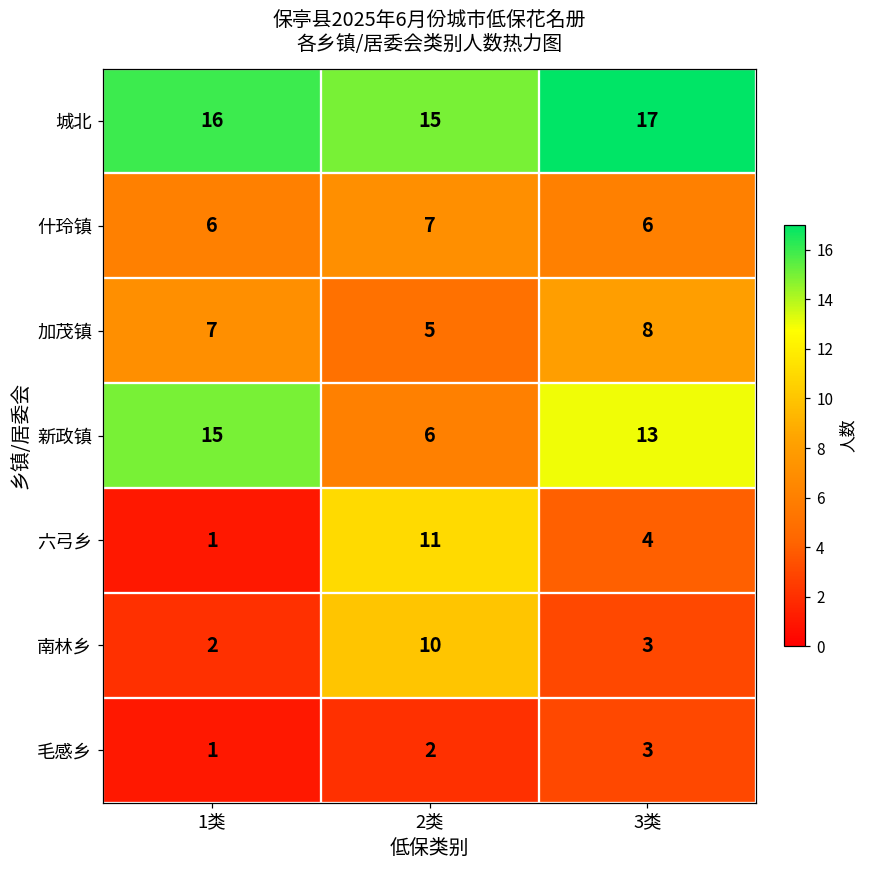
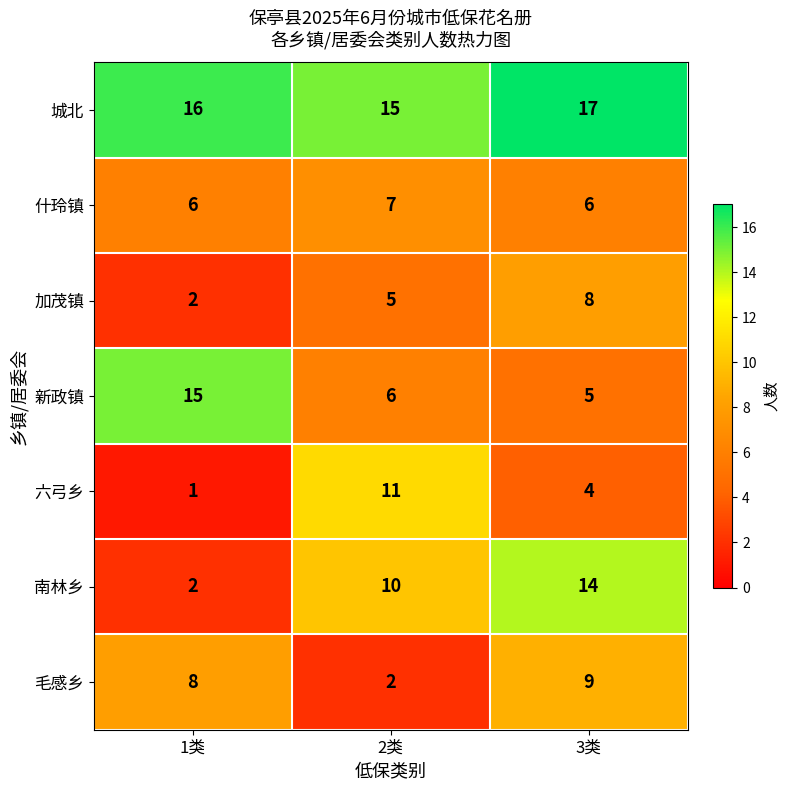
  {
    "城北": {
      "1类": 16,
      "2类": 15,
      "3类": 17
    },
    "什玲镇": {
      "1类": 6,
      "2类": 7,
      "3类": 6
    },
    "加茂镇": {
-     "1类": 7,
+     "1类": 2,
      "2类": 5,
      "3类": 8
    },
    "新政镇": {
      "1类": 15,
      "2类": 6,
-     "3类": 13
+     "3类": 5
    },
    "六弓乡": {
      "1类": 1,
      "2类": 11,
      "3类": 4
    },
    "南林乡": {
      "1类": 2,
      "2类": 10,
-     "3类": 3
+     "3类": 14
    },
    "毛感乡": {
-     "1类": 1,
+     "1类": 8,
      "2类": 2,
-     "3类": 3
+     "3类": 9
    }
  }
